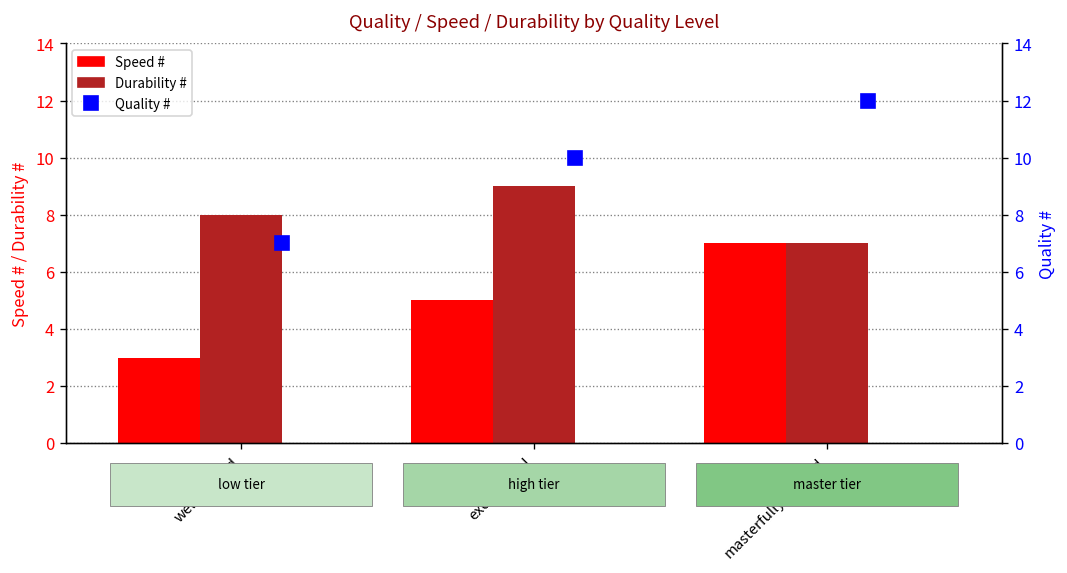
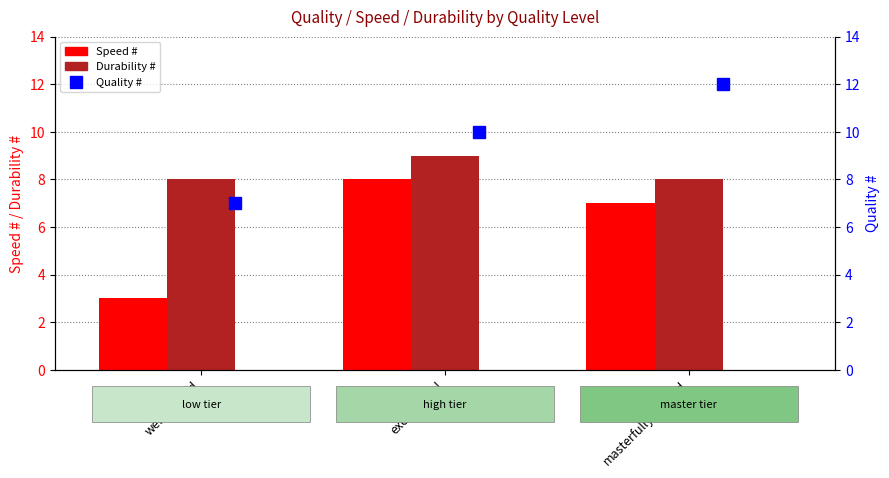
  {
    "Speed #": {
      "well-crafted": 3,
-     "exceptional": 5,
+     "exceptional": 8,
      "masterfully-crafted": 7
    },
    "Durability #": {
      "well-crafted": 8,
      "exceptional": 9,
-     "masterfully-crafted": 7
+     "masterfully-crafted": 8
    }
  }
